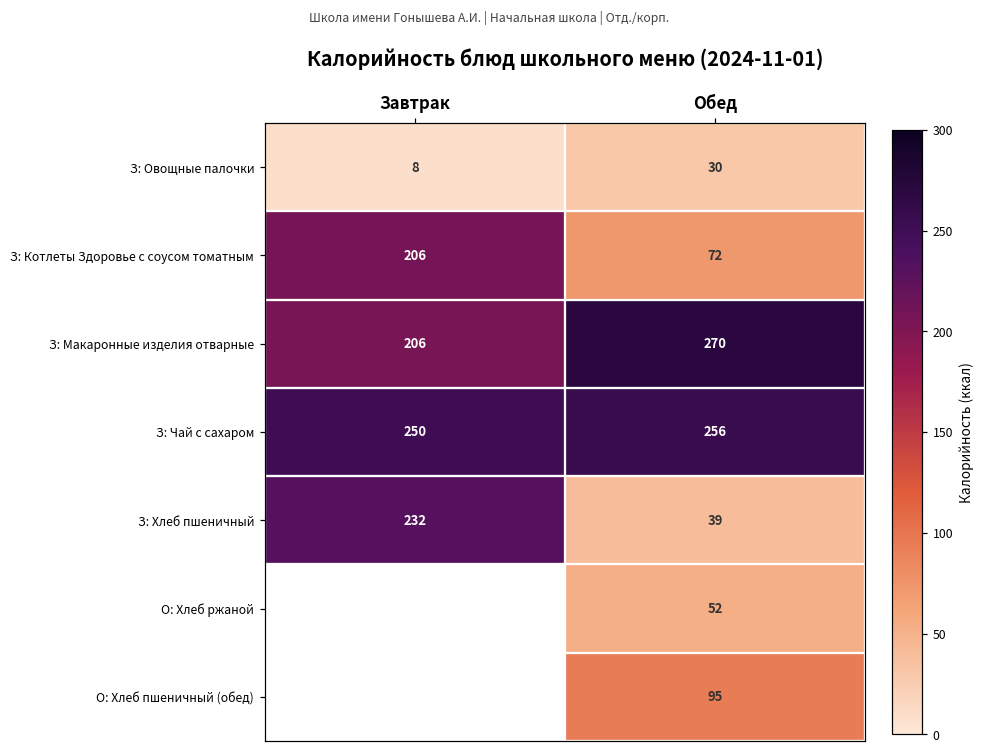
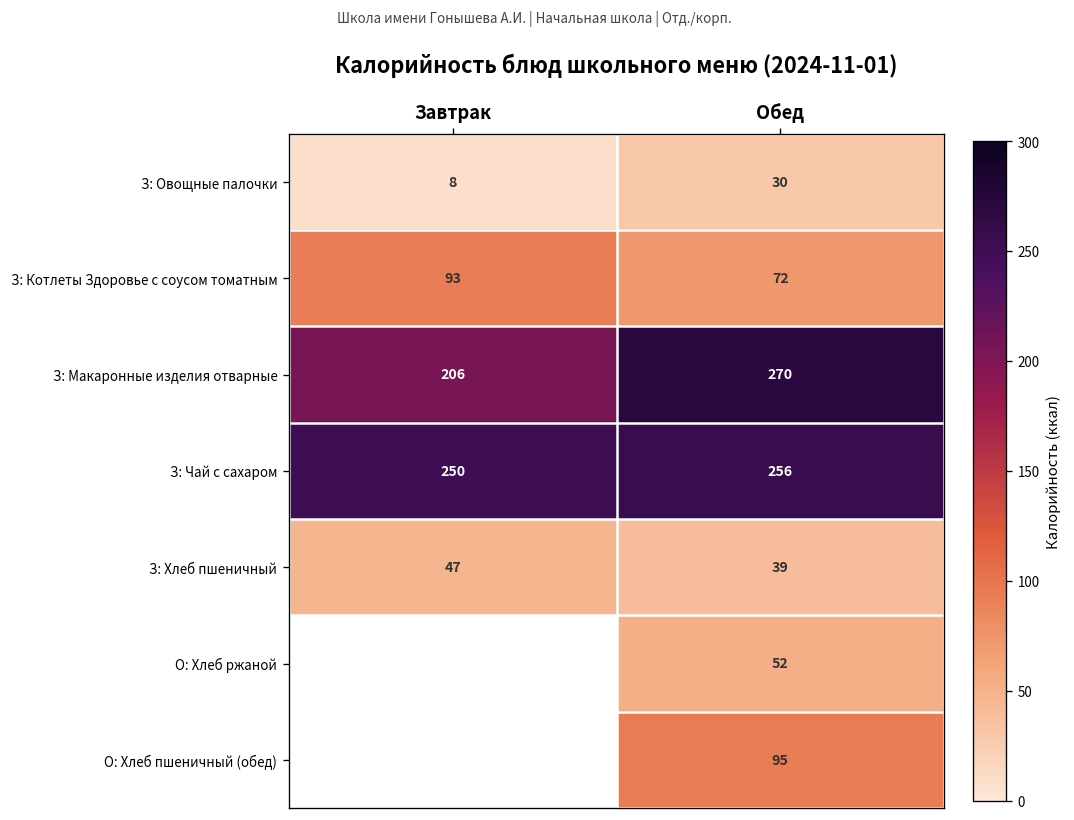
  {
    "З: Овощные палочки": {
      "Завтрак": 8,
      "Обед": 30
    },
    "З: Котлеты Здоровье с соусом томатным": {
-     "Завтрак": 206,
+     "Завтрак": 93,
      "Обед": 72
    },
    "З: Макаронные изделия отварные": {
      "Завтрак": 206,
      "Обед": 270
    },
    "З: Чай с сахаром": {
      "Завтрак": 250,
      "Обед": 256
    },
    "З: Хлеб пшеничный": {
-     "Завтрак": 232,
+     "Завтрак": 47,
      "Обед": 39
    },
    "О: Хлеб ржаной": {
      "Обед": 52
    },
    "О: Хлеб пшеничный (обед)": {
      "Обед": 95
    }
  }
